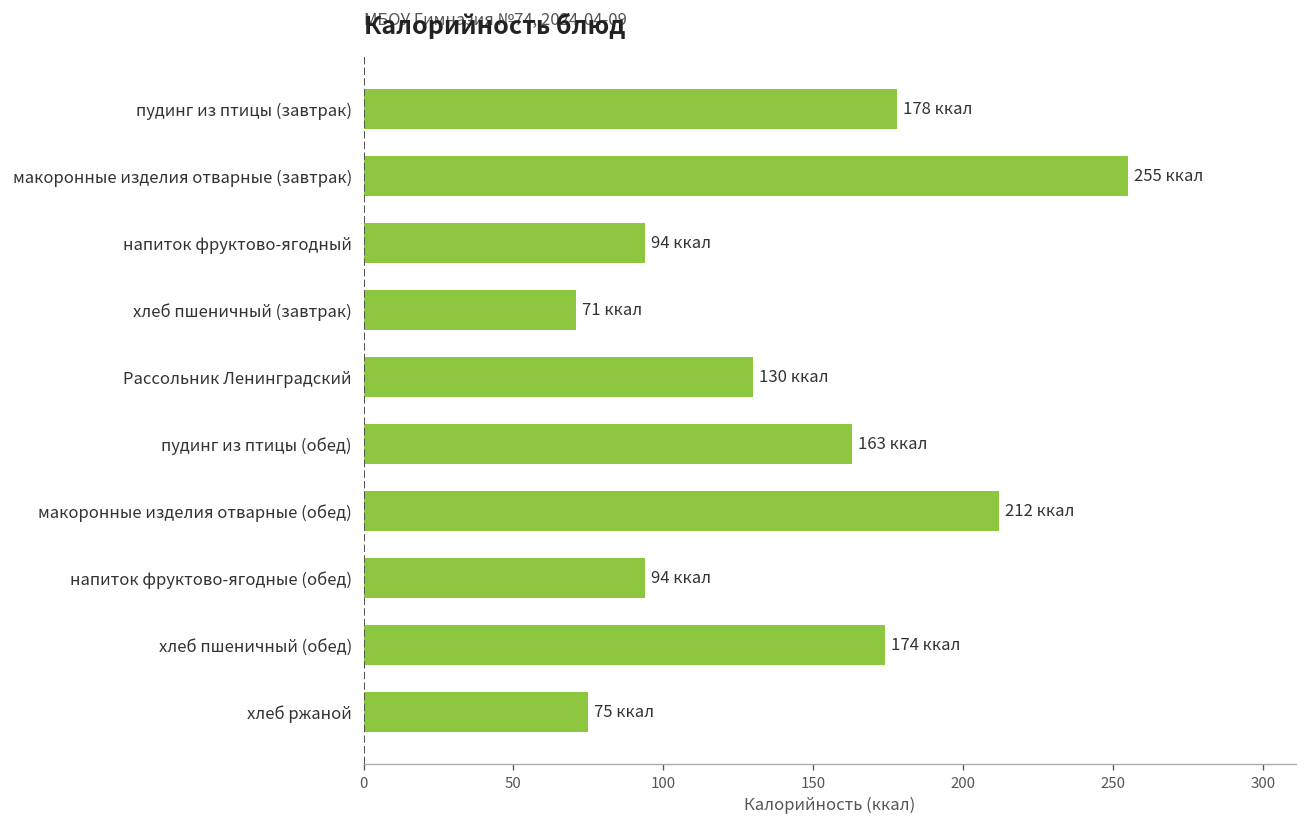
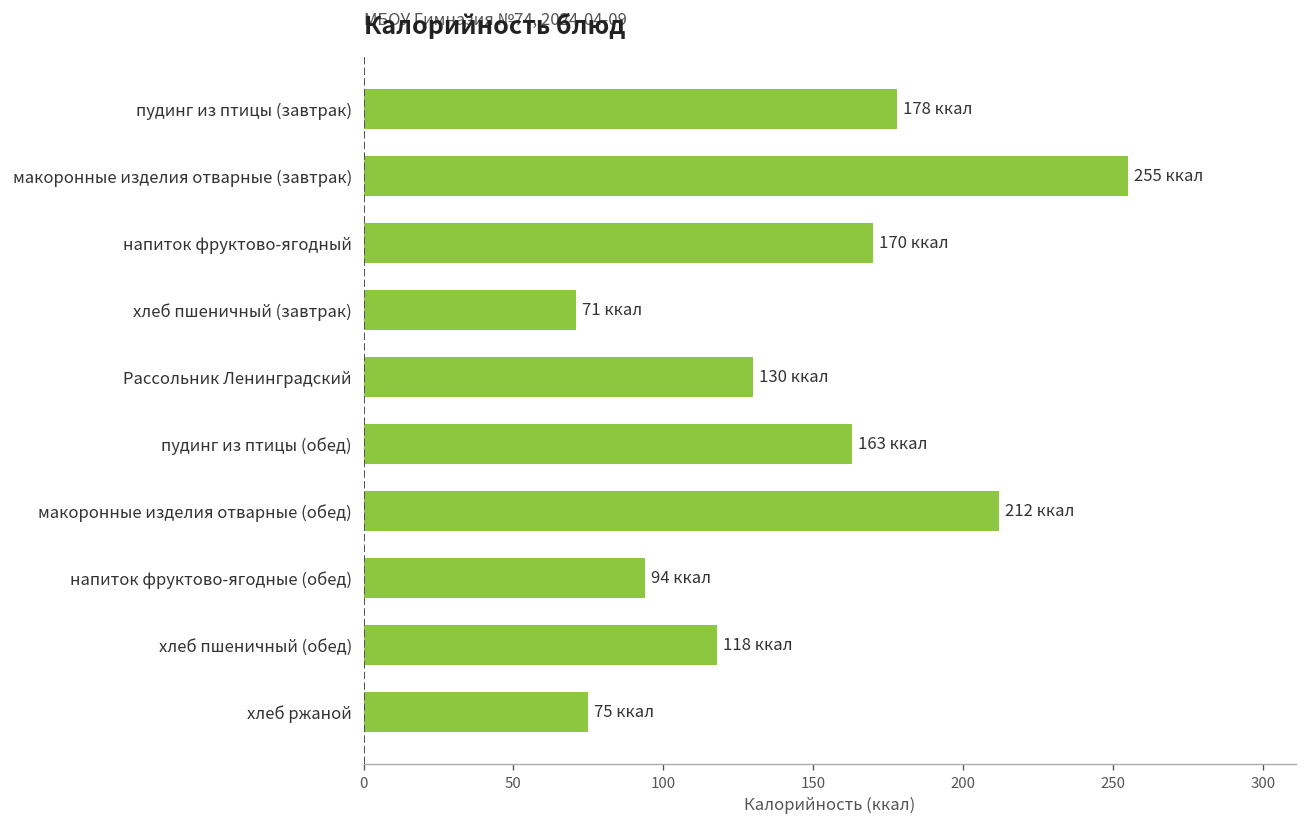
  {
    "пудинг из птицы (завтрак)": 178,
    "макоронные изделия отварные (завтрак)": 255,
-   "напиток фруктово-ягодный": 94,
+   "напиток фруктово-ягодный": 170,
    "хлеб пшеничный (завтрак)": 71,
    "Рассольник Ленинградский": 130,
    "пудинг из птицы (обед)": 163,
    "макоронные изделия отварные (обед)": 212,
    "напиток фруктово-ягодные (обед)": 94,
-   "хлеб пшеничный (обед)": 174,
+   "хлеб пшеничный (обед)": 118,
    "хлеб ржаной": 75
  }
